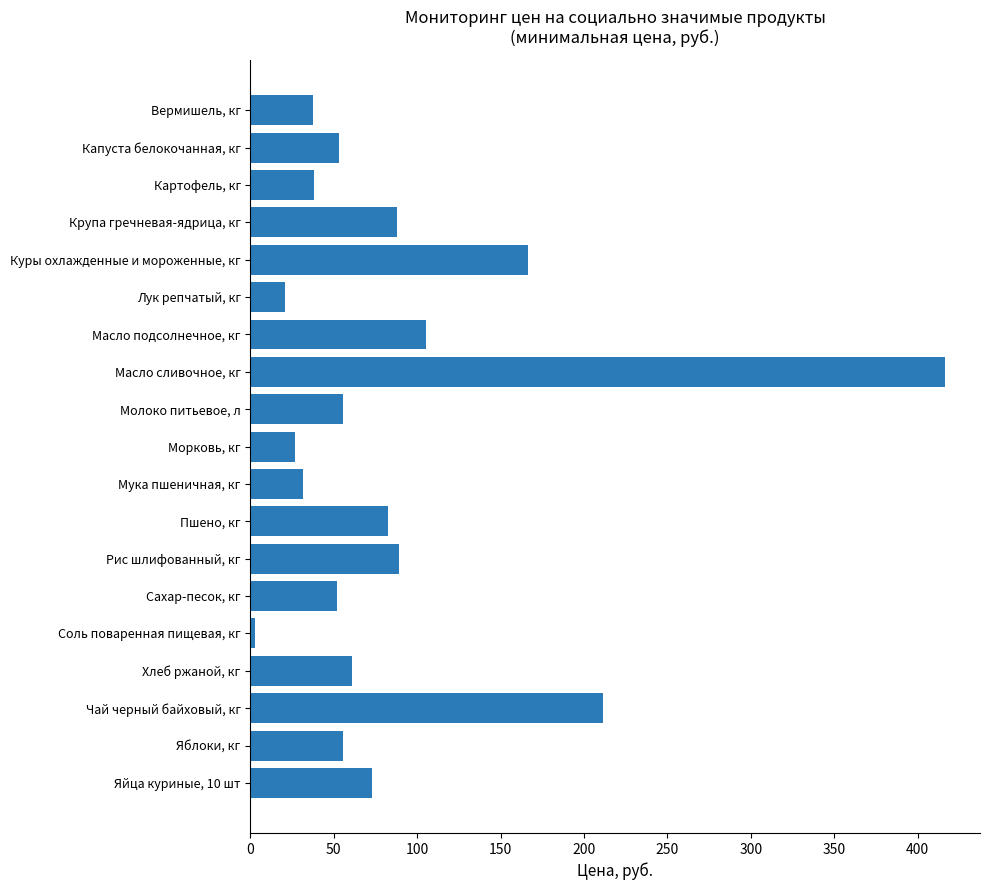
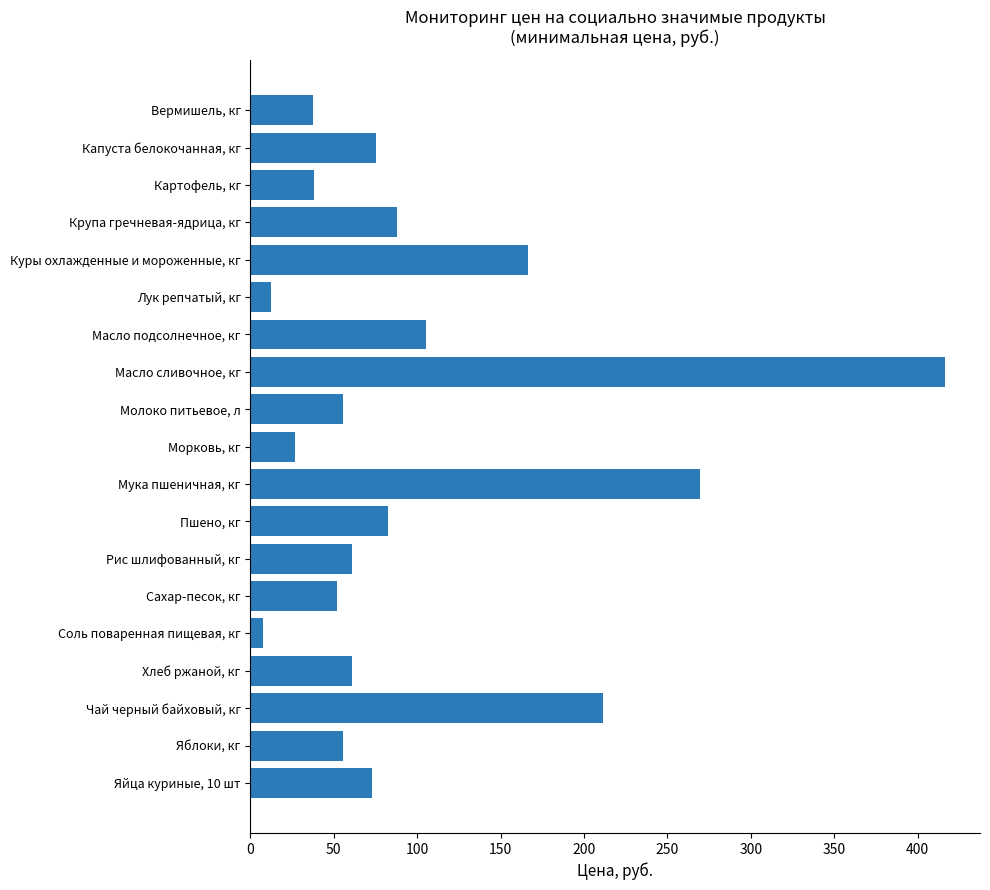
  {
    "Вермишель, кг": 37,
-   "Капуста белокочанная, кг": 53,
+   "Капуста белокочанная, кг": 75,
    "Картофель, кг": 38,
    "Крупа гречневая-ядрица, кг": 88,
    "Куры охлажденные и мороженные, кг": 167,
-   "Лук репчатый, кг": 21,
+   "Лук репчатый, кг": 12,
    "Масло подсолнечное, кг": 105,
    "Масло сливочное, кг": 417,
    "Молоко питьевое, л": 56,
    "Морковь, кг": 27,
-   "Мука пшеничная, кг": 31,
+   "Мука пшеничная, кг": 270,
    "Пшено, кг": 83,
-   "Рис шлифованный, кг": 89,
+   "Рис шлифованный, кг": 61,
    "Сахар-песок, кг": 52,
-   "Соль поваренная пищевая, кг": 3,
+   "Соль поваренная пищевая, кг": 8,
    "Хлеб ржаной, кг": 61,
    "Чай черный байховый, кг": 211,
    "Яблоки, кг": 56,
    "Яйца куриные, 10 шт": 73
  }
